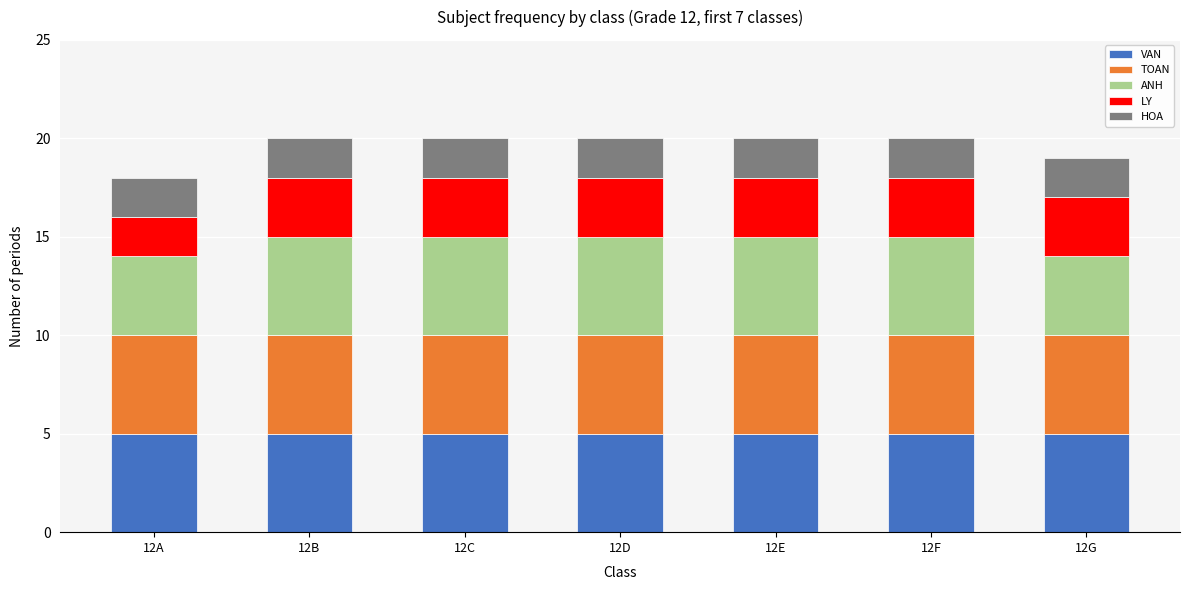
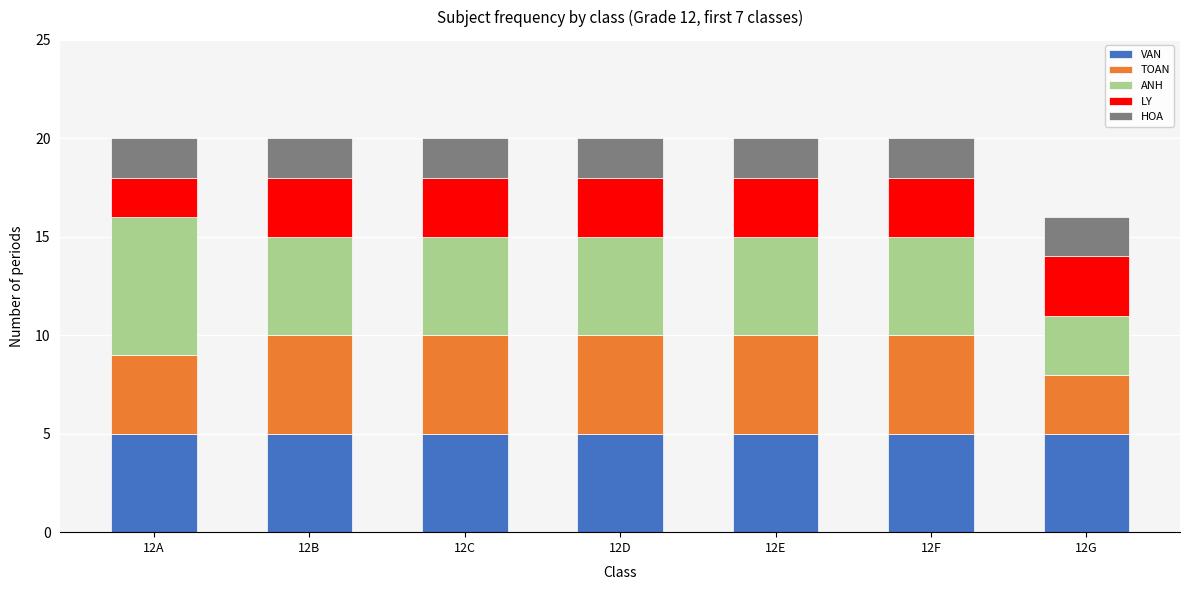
  {
    "VAN": {
      "12A": 5,
      "12B": 5,
      "12C": 5,
      "12D": 5,
      "12E": 5,
      "12F": 5,
      "12G": 5
    },
    "TOAN": {
-     "12A": 5,
+     "12A": 4,
      "12B": 5,
      "12C": 5,
      "12D": 5,
      "12E": 5,
      "12F": 5,
-     "12G": 5
+     "12G": 3
    },
    "ANH": {
-     "12A": 4,
+     "12A": 7,
      "12B": 5,
      "12C": 5,
      "12D": 5,
      "12E": 5,
      "12F": 5,
-     "12G": 4
+     "12G": 3
    },
    "LY": {
      "12A": 2,
      "12B": 3,
      "12C": 3,
      "12D": 3,
      "12E": 3,
      "12F": 3,
      "12G": 3
    },
    "HOA": {
      "12A": 2,
      "12B": 2,
      "12C": 2,
      "12D": 2,
      "12E": 2,
      "12F": 2,
      "12G": 2
    }
  }
